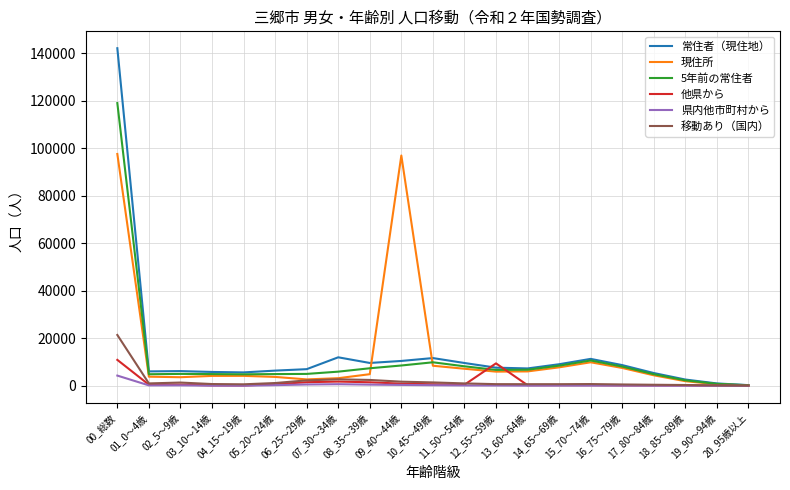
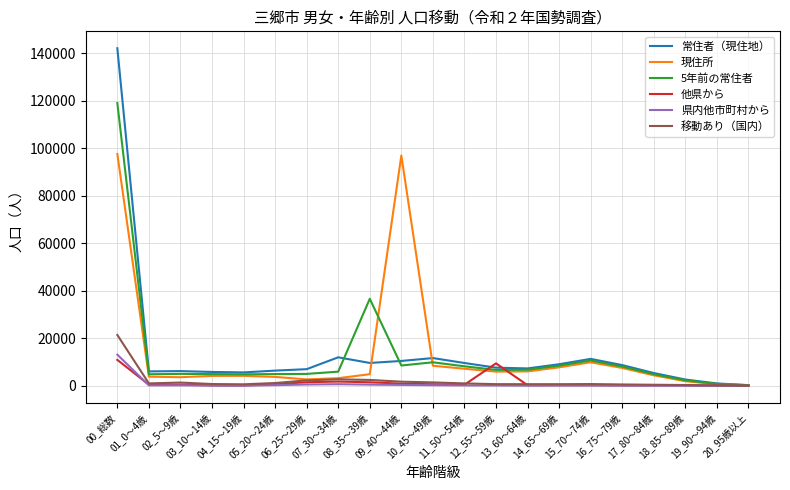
  {
    "常住者（現住地）": {
      "00_総数": 142000,
      "01_0～4歳": 6000,
      "02_5～9歳": 6000,
      "05_20～24歳": 6000,
      "06_25～29歳": 7000,
      "07_30～34歳": 12000,
      "08_35～39歳": 10000,
      "09_40～44歳": 10000,
      "10_45～49歳": 12000,
      "11_50～54歳": 10000
    },
    "現住所": {
      "00_総数": 98000,
      "02_5～9歳": 4000,
      "05_20～24歳": 4000,
      "08_35～39歳": 5000,
      "09_40～44歳": 97000,
      "10_45～49歳": 8000
    },
    "5年前の常住者": {
      "00_総数": 119000,
      "02_5～9歳": 5000,
      "05_20～24歳": 5000,
      "06_25～29歳": 5000,
      "07_30～34歳": 6000,
-     "08_35～39歳": 7000,
+     "08_35～39歳": 37000,
      "09_40～44歳": 9000,
      "10_45～49歳": 10000
    },
    "他県から": {
      "00_総数": 11000,
      "12_55～59歳": 9000
    },
    "県内他市町村から": {
-     "00_総数": 4000,
+     "00_総数": 13000,
      "07_30～34歳": 1000
    },
    "移動あり（国内）": {
      "00_総数": 21000
    }
  }
